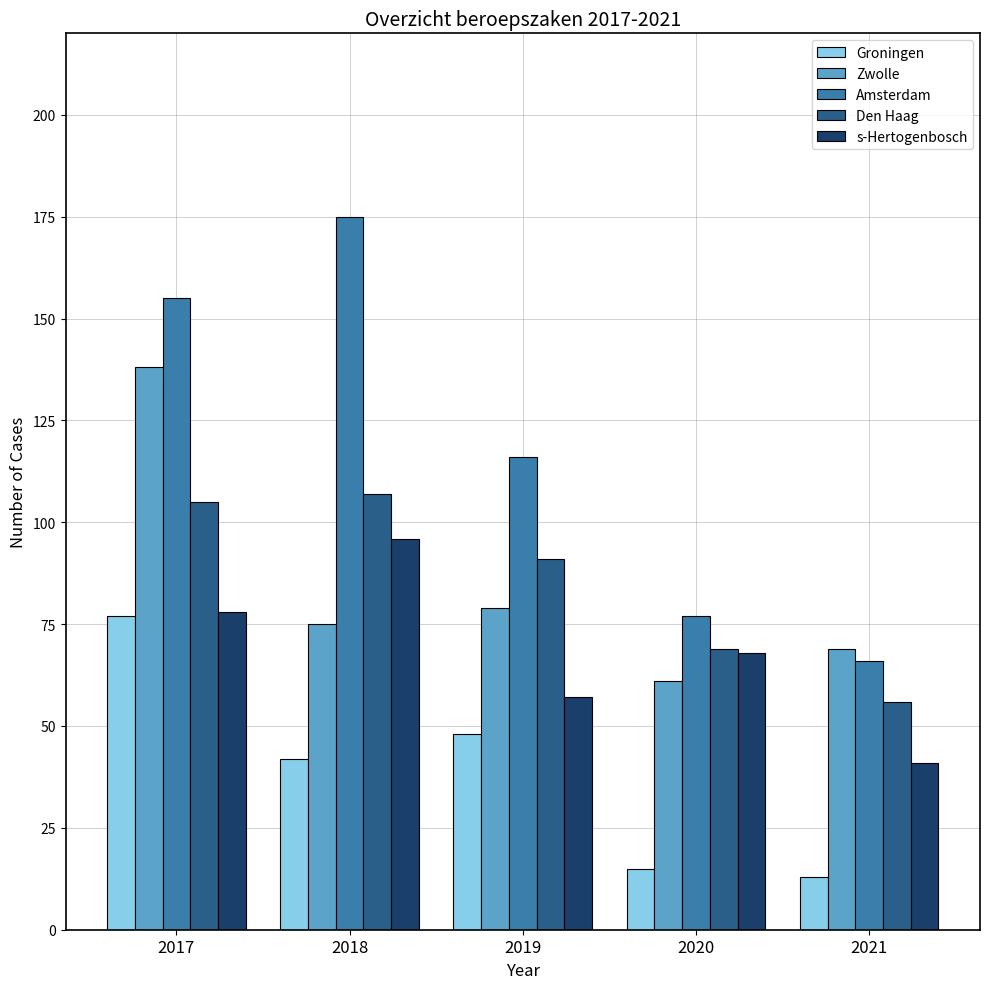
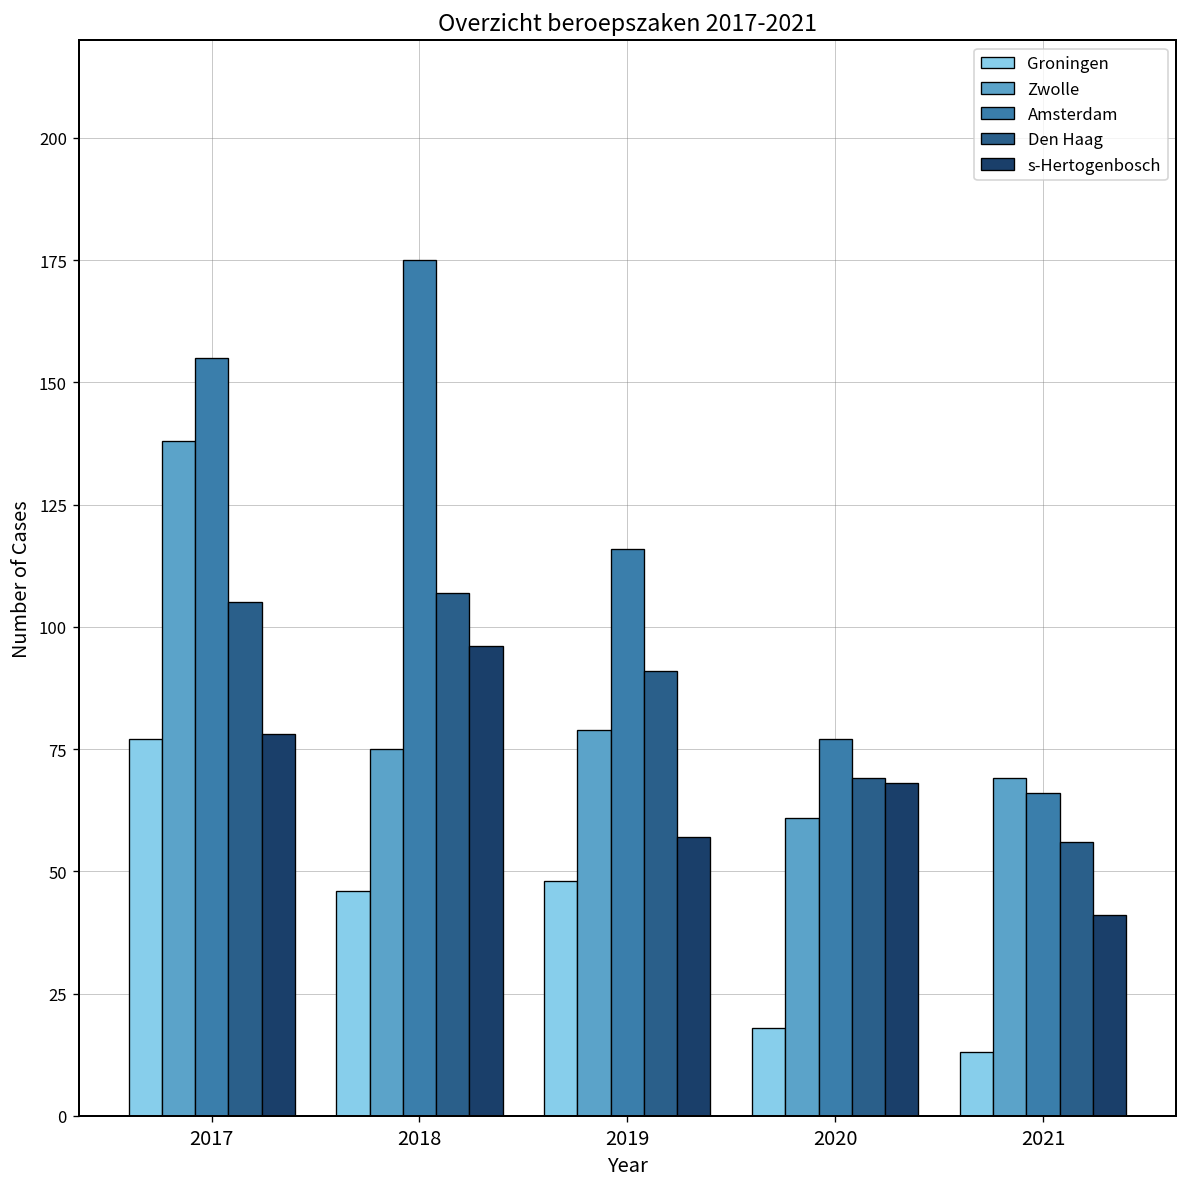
  {
    "Groningen": {
      "2017": 77,
-     "2018": 42,
+     "2018": 46,
      "2019": 48,
-     "2020": 15,
+     "2020": 18,
      "2021": 13
    }
  }
